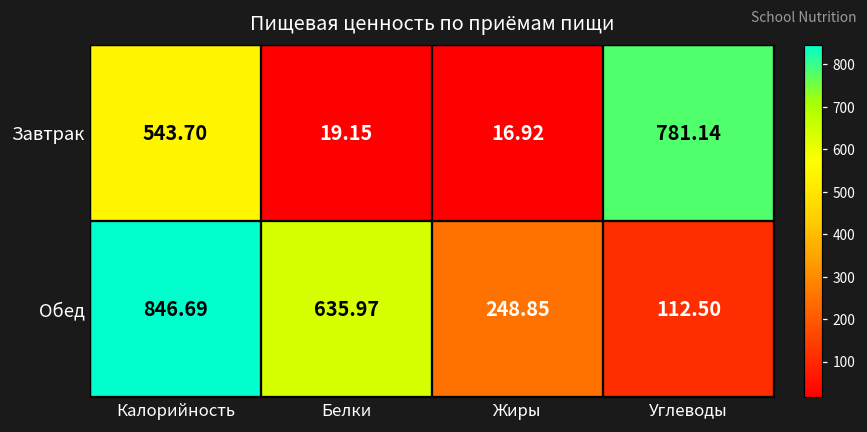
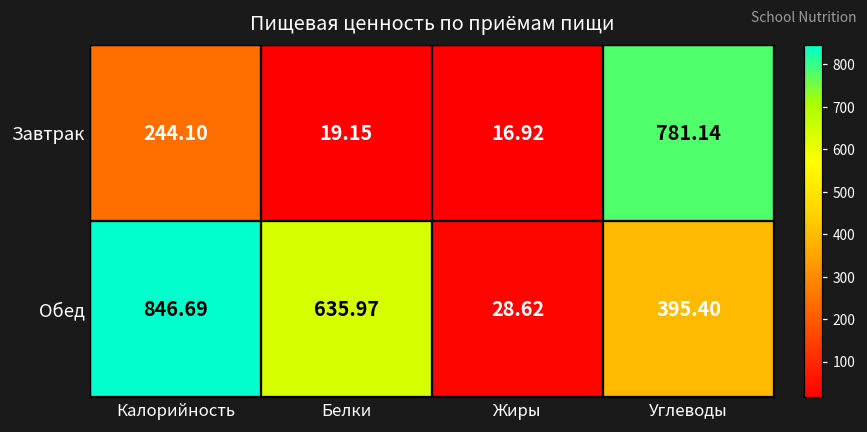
  {
    "Завтрак": {
-     "Калорийность": 543.70,
+     "Калорийность": 244.10,
      "Белки": 19.15,
      "Жиры": 16.92,
      "Углеводы": 781.14
    },
    "Обед": {
      "Калорийность": 846.69,
      "Белки": 635.97,
-     "Жиры": 248.85,
-     "Углеводы": 112.50
+     "Жиры": 28.62,
+     "Углеводы": 395.40
    }
  }
